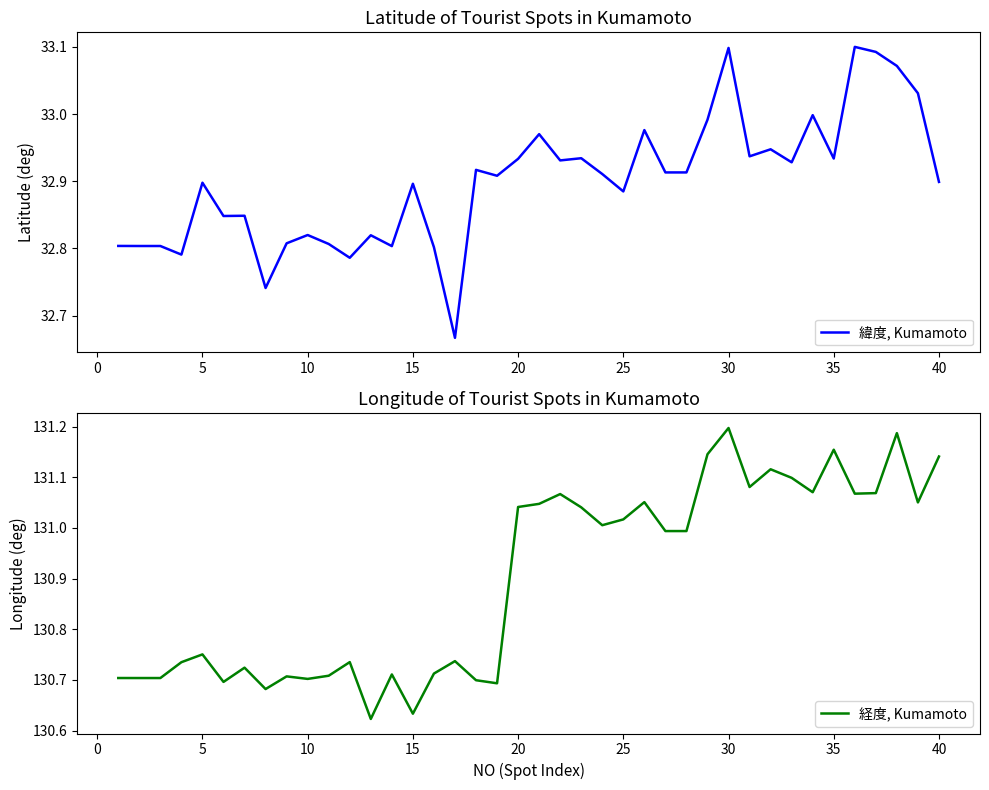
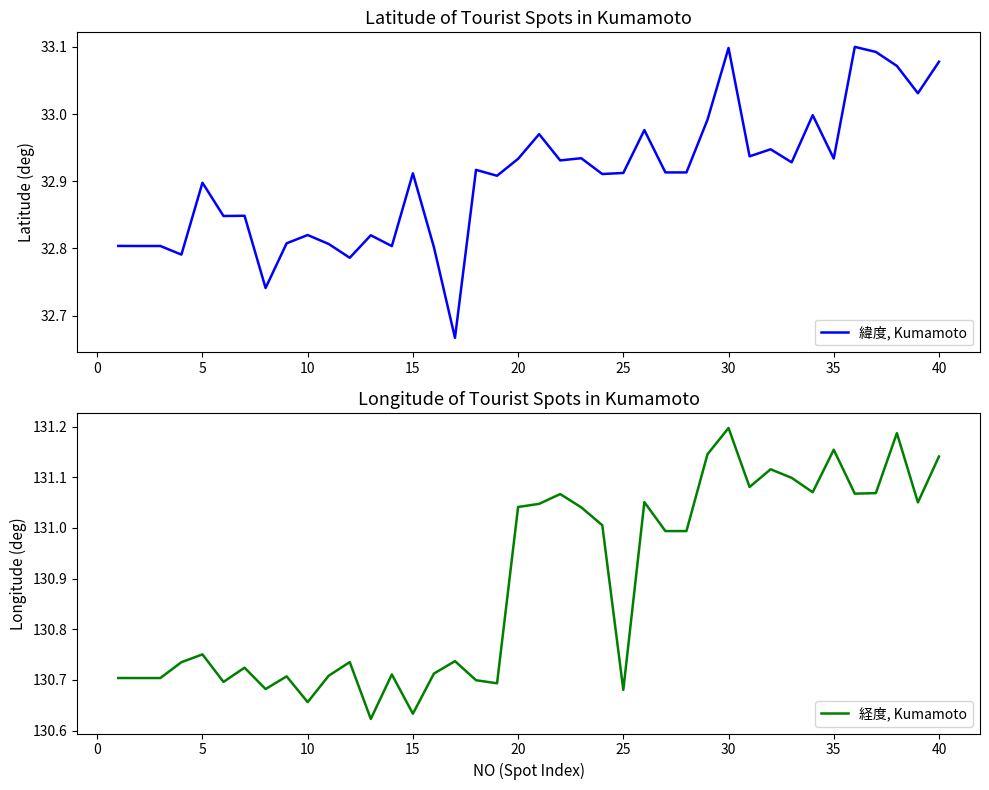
  {
    "Latitude of Tourist Spots in Kumamoto": {
      "5": 32.90,
      "10": 32.82,
-     "15": 32.90,
+     "15": 32.91,
      "20": 32.93,
-     "25": 32.88,
+     "25": 32.91,
      "30": 33.10,
      "35": 32.93,
-     "40": 32.90
+     "40": 33.08
    },
    "Longitude of Tourist Spots in Kumamoto": {
      "5": 130.75,
-     "10": 130.70,
+     "10": 130.66,
      "15": 130.63,
      "20": 131.04,
-     "25": 131.02,
+     "25": 130.68,
      "30": 131.20,
      "35": 131.15,
      "40": 131.14
    }
  }
